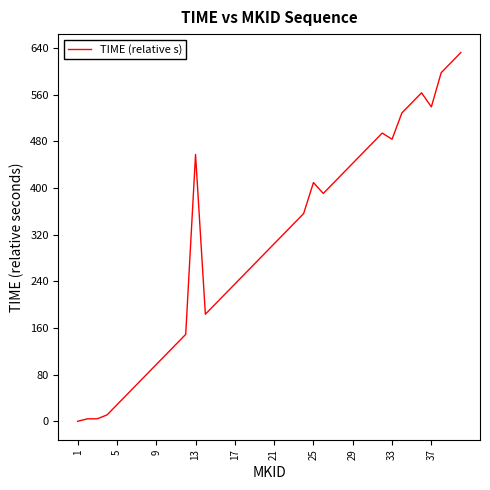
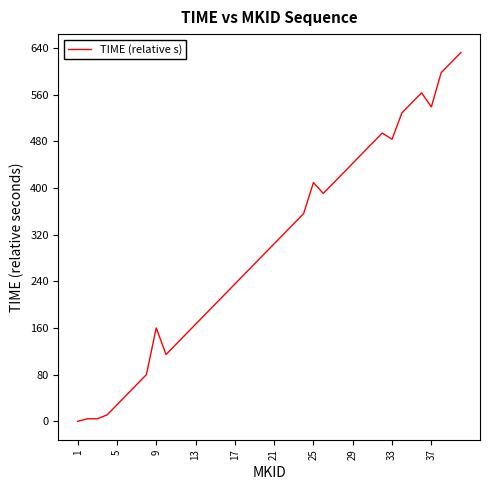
  {
    "1": 0,
    "5": 30,
-   "9": 100,
-   "13": 460,
+   "9": 160,
+   "13": 170,
    "17": 240,
    "21": 300,
    "25": 410,
    "29": 440,
    "33": 480,
    "37": 540
  }
